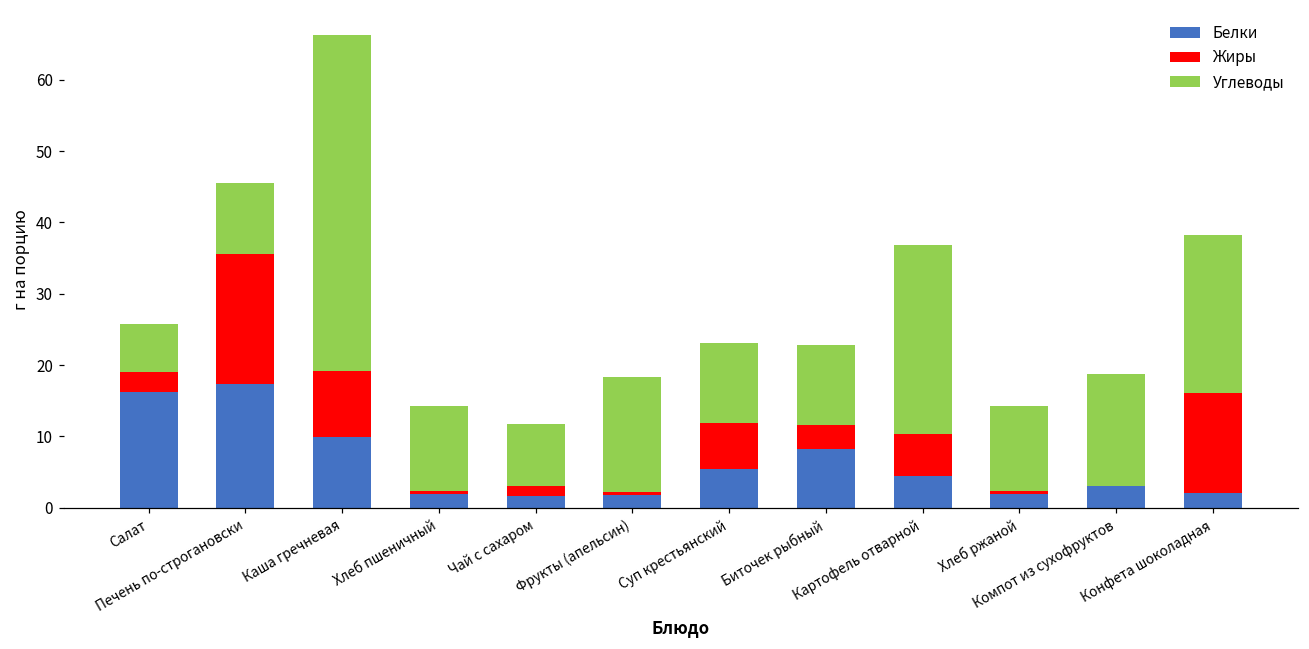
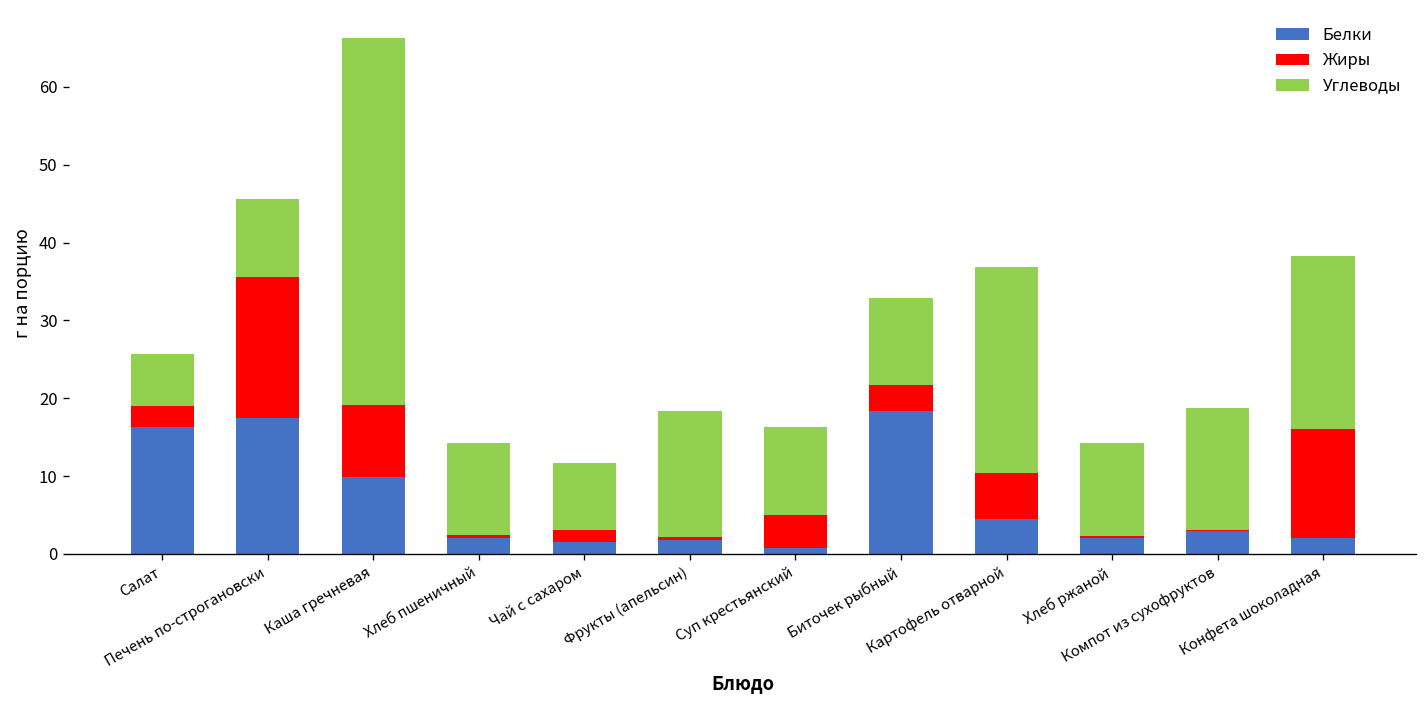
  {
    "Белки": {
      "Салат": 16,
      "Печень по-строгановски": 17,
      "Каша гречневая": 10,
      "Хлеб пшеничный": 2,
      "Чай с сахаром": 2,
      "Фрукты (апельсин)": 2,
-     "Суп крестьянский": 5,
-     "Биточек рыбный": 8,
+     "Суп крестьянский": 1,
+     "Биточек рыбный": 18,
      "Картофель отварной": 5,
      "Хлеб ржаной": 2,
      "Компот из сухофруктов": 3,
      "Конфета шоколадная": 2
    },
    "Жиры": {
      "Салат": 3,
      "Печень по-строгановски": 18,
      "Каша гречневая": 9,
      "Хлеб пшеничный": 0,
      "Чай с сахаром": 2,
      "Фрукты (апельсин)": 0,
-     "Суп крестьянский": 7,
+     "Суп крестьянский": 4,
      "Биточек рыбный": 3,
      "Картофель отварной": 6,
      "Конфета шоколадная": 14
    },
    "Углеводы": {
      "Салат": 7,
      "Печень по-строгановски": 10,
      "Каша гречневая": 47,
      "Хлеб пшеничный": 12,
      "Чай с сахаром": 9,
      "Фрукты (апельсин)": 16,
      "Суп крестьянский": 11,
      "Биточек рыбный": 11,
      "Картофель отварной": 26,
      "Хлеб ржаной": 12,
      "Компот из сухофруктов": 16,
      "Конфета шоколадная": 22
    }
  }
